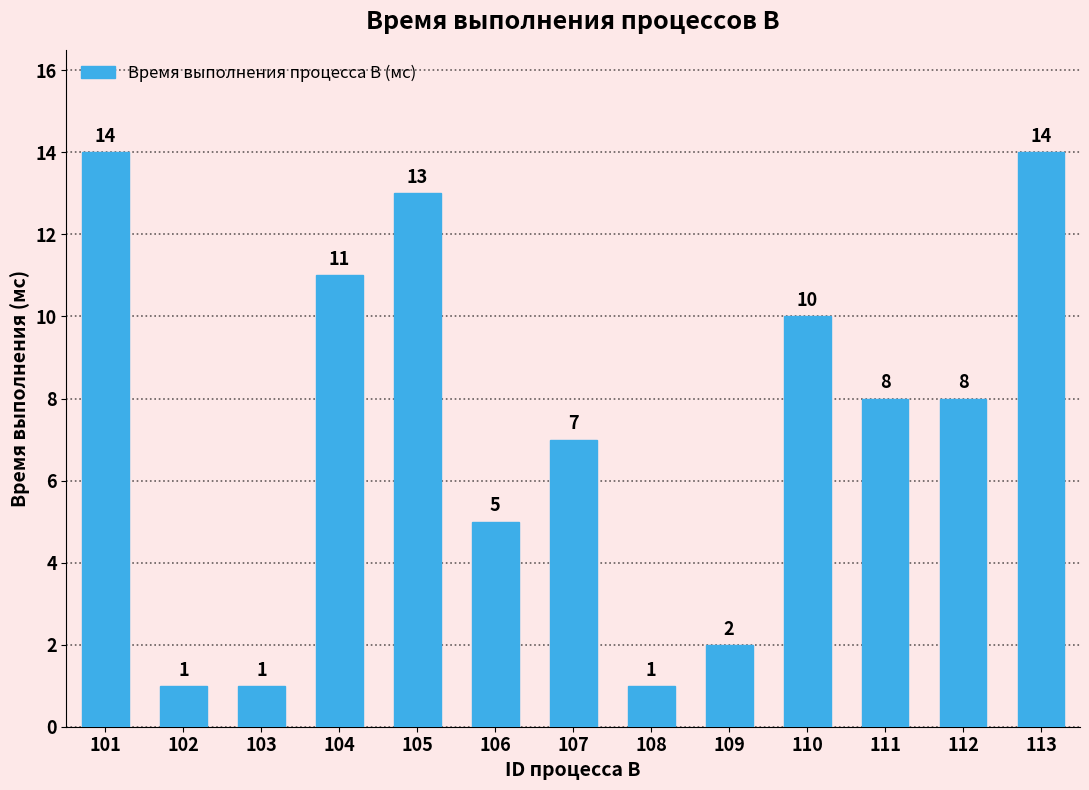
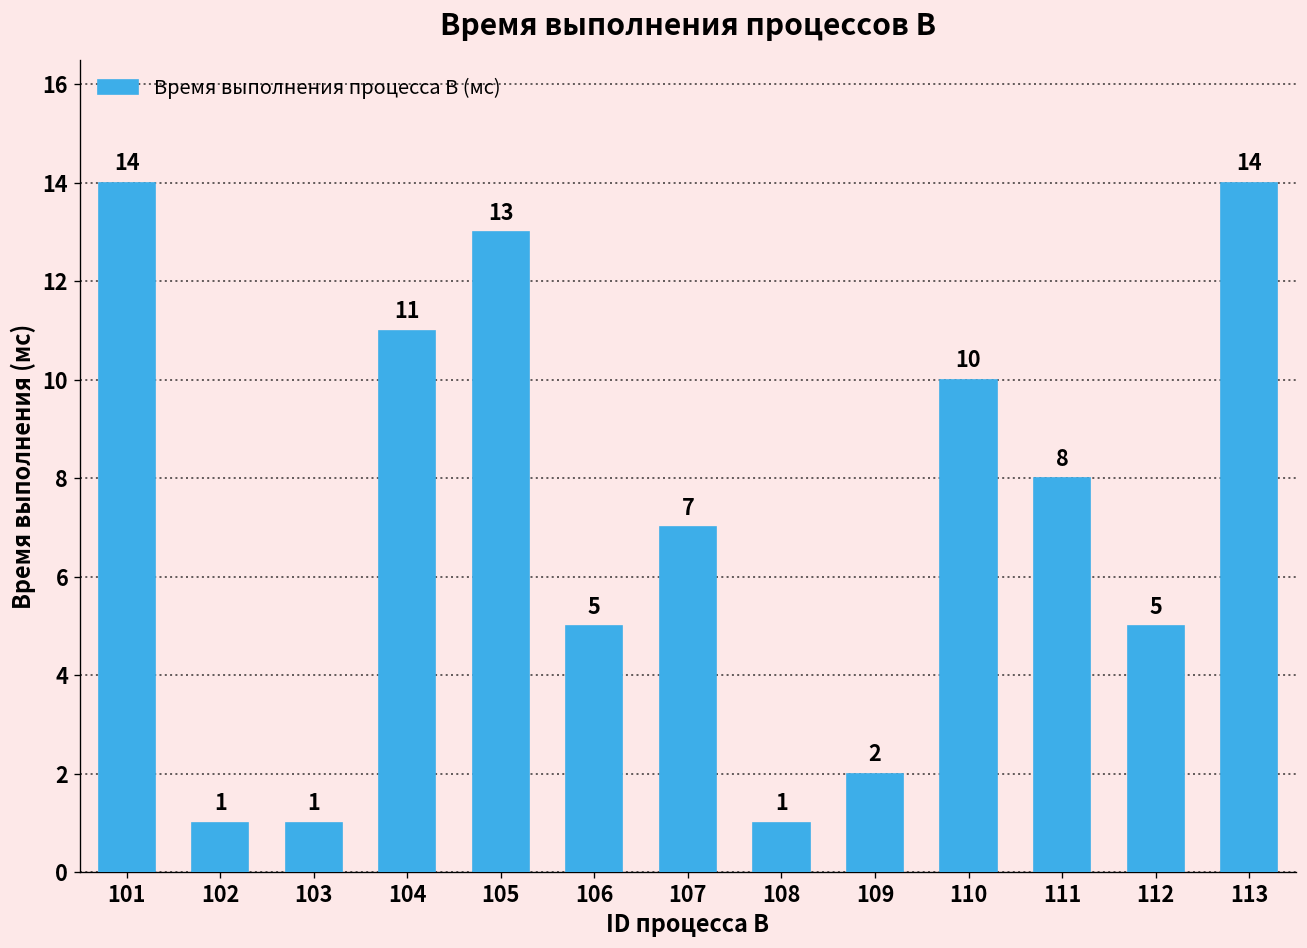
  {
    "101": 14,
    "102": 1,
    "103": 1,
    "104": 11,
    "105": 13,
    "106": 5,
    "107": 7,
    "108": 1,
    "109": 2,
    "110": 10,
    "111": 8,
-   "112": 8,
+   "112": 5,
    "113": 14
  }
